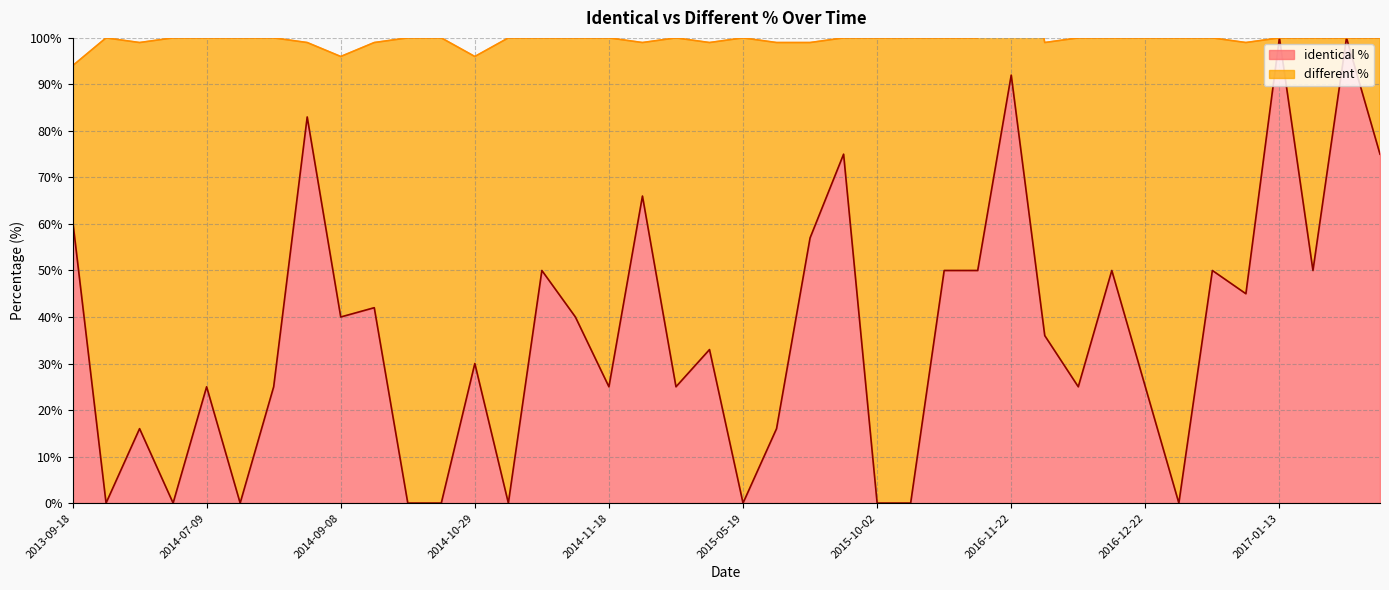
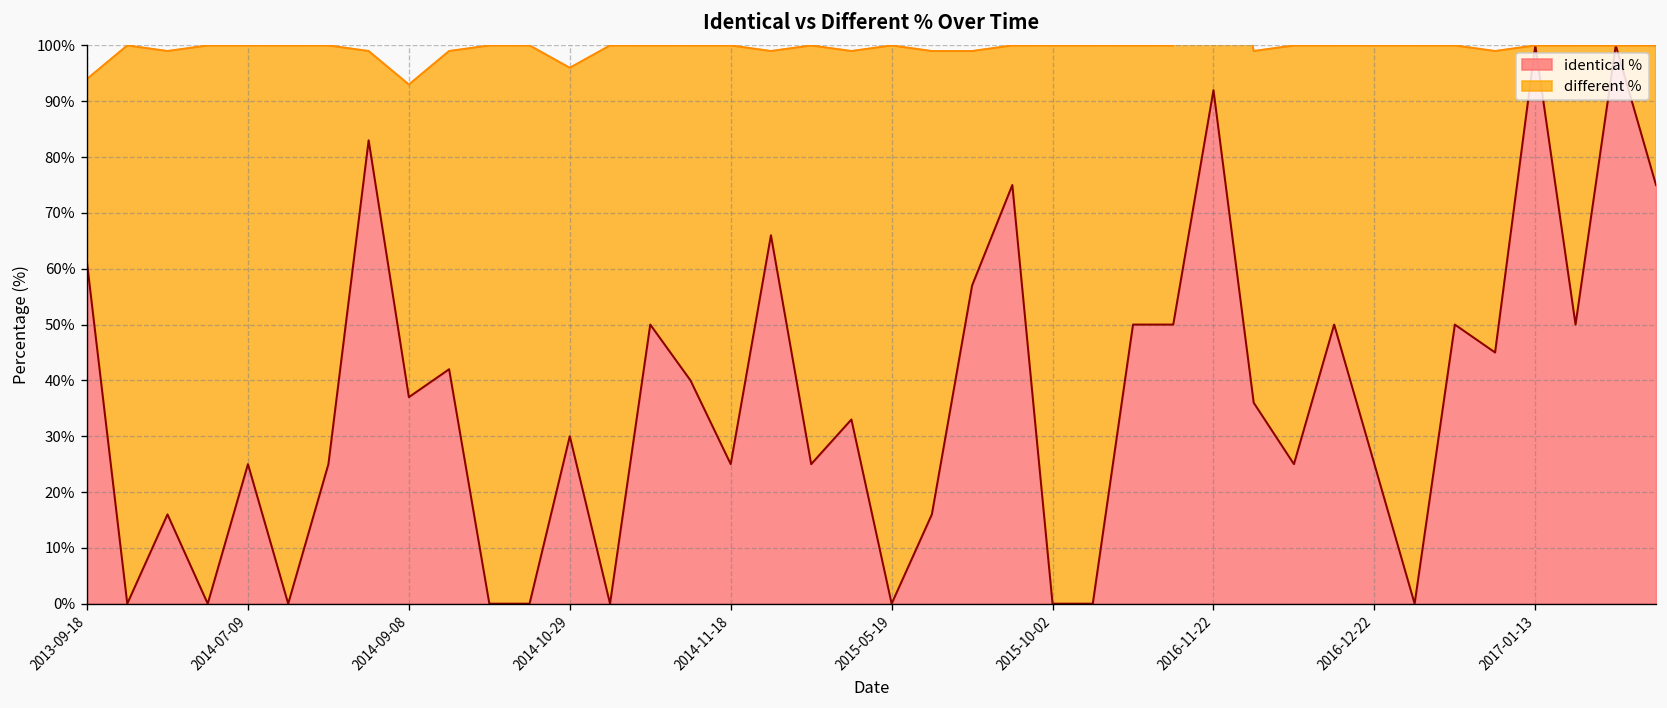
  {
    "identical %": {
      "2013-09-18": "61%",
      "2014-07-09": "25%",
-     "2014-09-08": "40%",
+     "2014-09-08": "37%",
      "2014-10-29": "30%",
      "2014-11-18": "25%",
      "2015-05-19": "0%",
      "2015-10-02": "0%",
      "2016-11-22": "92%",
      "2016-12-22": "25%"
    },
    "different %": {
      "2013-09-18": "33%",
      "2014-07-09": "75%",
      "2014-09-08": "56%",
      "2014-10-29": "66%",
      "2014-11-18": "75%",
      "2015-05-19": "100%",
      "2015-10-02": "100%",
      "2016-12-22": "75%"
    }
  }
